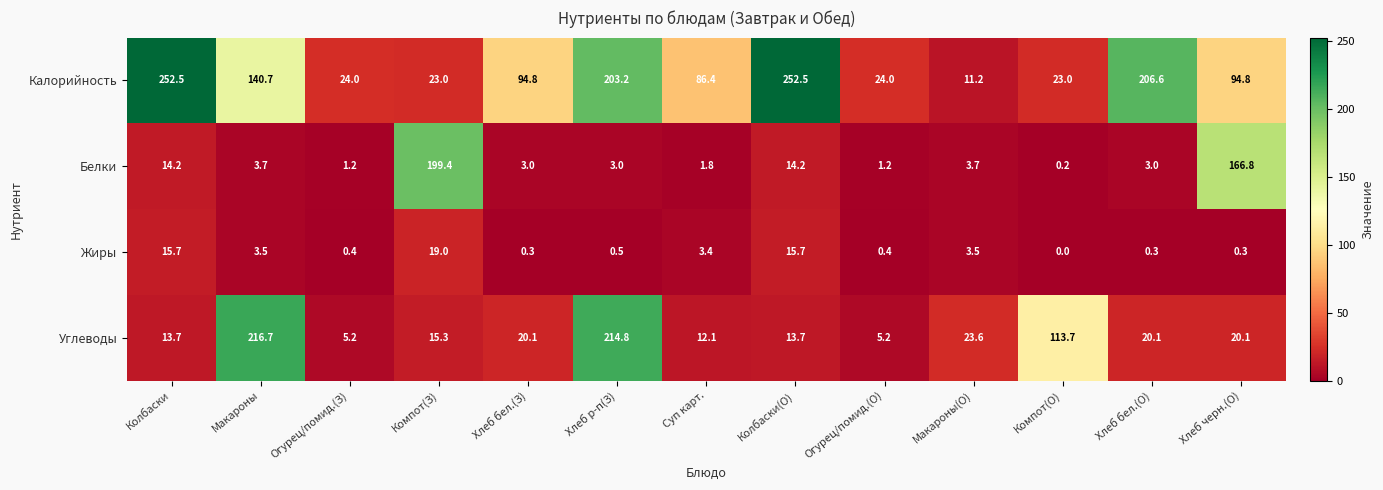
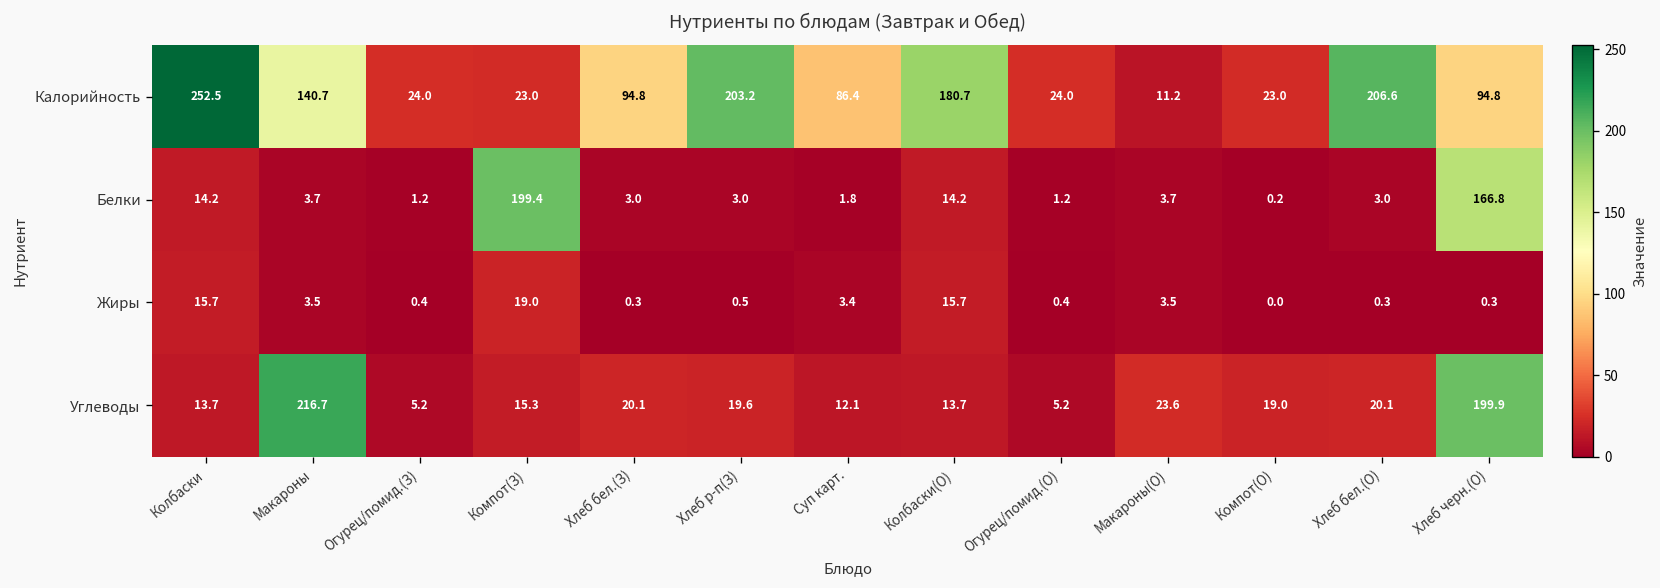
  {
    "Калорийность": {
      "Колбаски": 252.5,
      "Макароны": 140.7,
      "Огурец/помид.(З)": 24.0,
      "Компот(З)": 23.0,
      "Хлеб бел.(З)": 94.8,
      "Хлеб р-п(З)": 203.2,
      "Суп карт.": 86.4,
-     "Колбаски(О)": 252.5,
+     "Колбаски(О)": 180.7,
      "Огурец/помид.(О)": 24.0,
      "Макароны(О)": 11.2,
      "Компот(О)": 23.0,
      "Хлеб бел.(О)": 206.6,
      "Хлеб черн.(О)": 94.8
    },
    "Белки": {
      "Колбаски": 14.2,
      "Макароны": 3.7,
      "Огурец/помид.(З)": 1.2,
      "Компот(З)": 199.4,
      "Хлеб бел.(З)": 3.0,
      "Хлеб р-п(З)": 3.0,
      "Суп карт.": 1.8,
      "Колбаски(О)": 14.2,
      "Огурец/помид.(О)": 1.2,
      "Макароны(О)": 3.7,
      "Компот(О)": 0.2,
      "Хлеб бел.(О)": 3.0,
      "Хлеб черн.(О)": 166.8
    },
    "Жиры": {
      "Колбаски": 15.7,
      "Макароны": 3.5,
      "Огурец/помид.(З)": 0.4,
      "Компот(З)": 19.0,
      "Хлеб бел.(З)": 0.3,
      "Хлеб р-п(З)": 0.5,
      "Суп карт.": 3.4,
      "Колбаски(О)": 15.7,
      "Огурец/помид.(О)": 0.4,
      "Макароны(О)": 3.5,
      "Компот(О)": 0.0,
      "Хлеб бел.(О)": 0.3,
      "Хлеб черн.(О)": 0.3
    },
    "Углеводы": {
      "Колбаски": 13.7,
      "Макароны": 216.7,
      "Огурец/помид.(З)": 5.2,
      "Компот(З)": 15.3,
      "Хлеб бел.(З)": 20.1,
-     "Хлеб р-п(З)": 214.8,
+     "Хлеб р-п(З)": 19.6,
      "Суп карт.": 12.1,
      "Колбаски(О)": 13.7,
      "Огурец/помид.(О)": 5.2,
      "Макароны(О)": 23.6,
-     "Компот(О)": 113.7,
+     "Компот(О)": 19.0,
      "Хлеб бел.(О)": 20.1,
-     "Хлеб черн.(О)": 20.1
+     "Хлеб черн.(О)": 199.9
    }
  }
